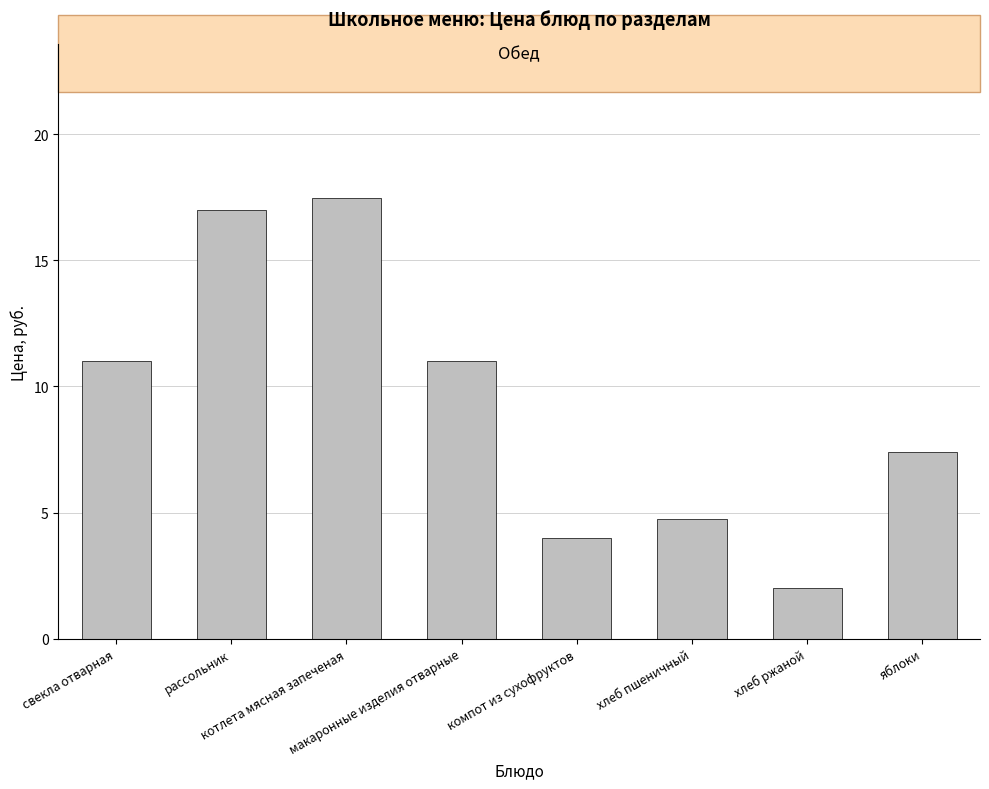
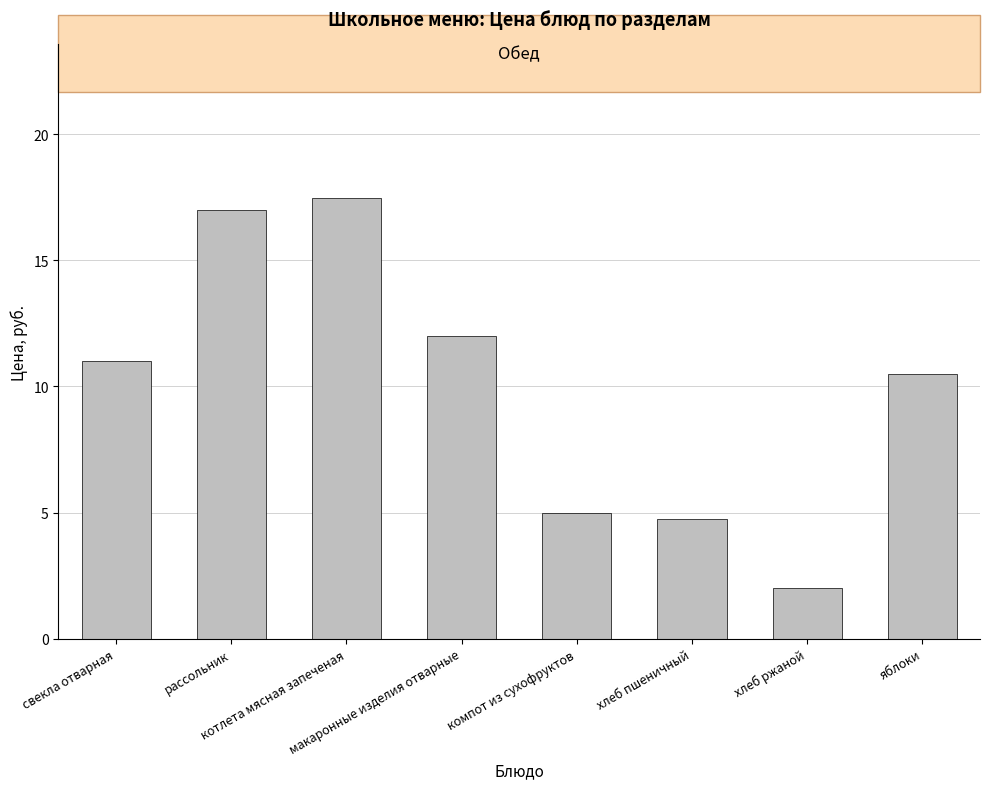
  {
    "свекла отварная": 11.0,
    "рассольник": 17.0,
    "котлета мясная запеченая": 17.5,
-   "макаронные изделия отварные": 11,
-   "компот из сухофруктов": 4,
+   "макаронные изделия отварные": 12,
+   "компот из сухофруктов": 5,
    "хлеб пшеничный": 4.7,
    "хлеб ржаной": 2.0,
-   "яблоки": 7.4
+   "яблоки": 10.5
  }
